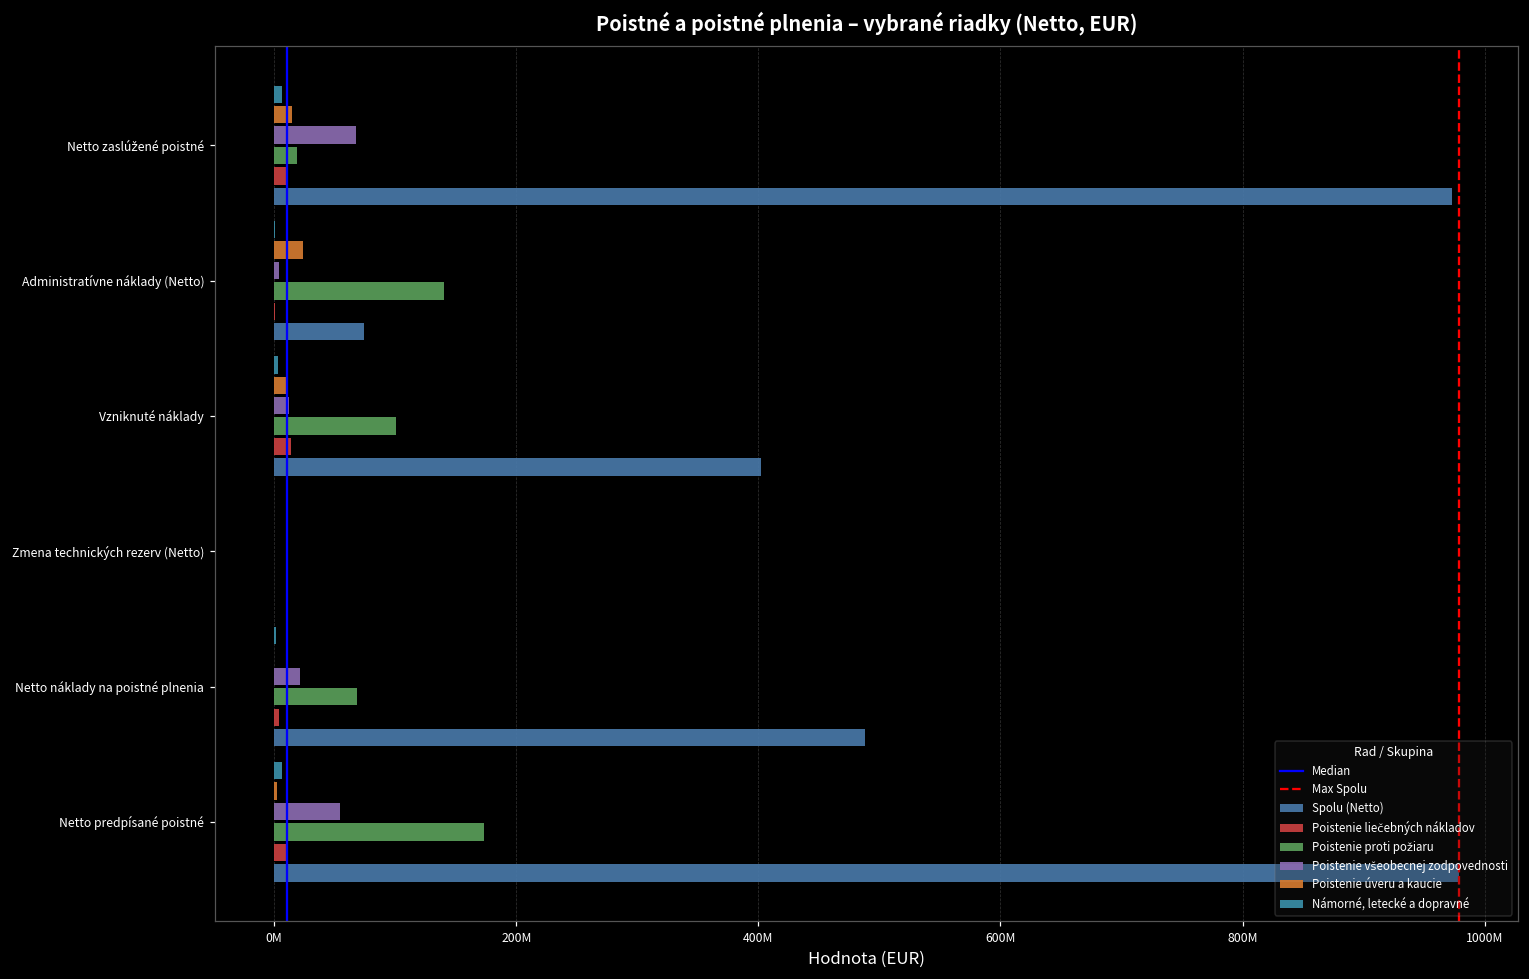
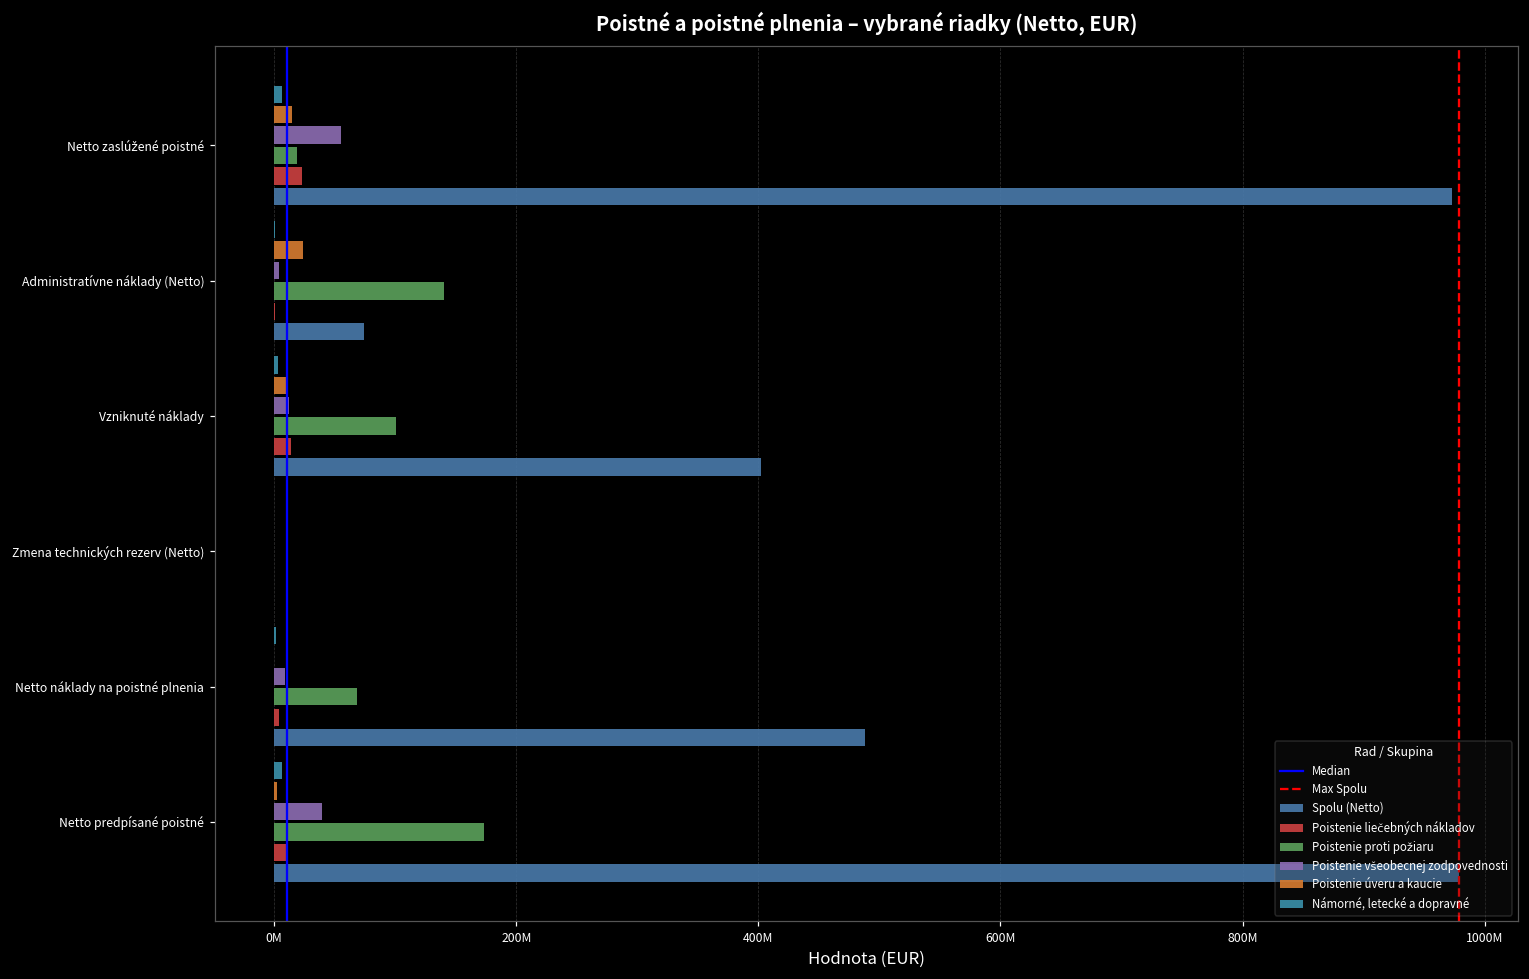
  {
    "Poistenie liečebných nákladov": {
-     "Netto zaslúžené poistné": 11000000,
+     "Netto zaslúžené poistné": 23000000,
      "Vzniknuté náklady": 14000000,
      "Netto náklady na poistné plnenia": 4000000,
      "Netto predpísané poistné": 11000000
    },
    "Poistenie proti požiaru": {
      "Netto zaslúžené poistné": 19000000,
      "Administratívne náklady (Netto)": 140000000,
      "Vzniknuté náklady": 101000000,
      "Netto náklady na poistné plnenia": 68000000,
      "Netto predpísané poistné": 174000000
    },
    "Poistenie všeobecnej zodpovednosti": {
-     "Netto zaslúžené poistné": 67000000,
+     "Netto zaslúžené poistné": 55000000,
      "Administratívne náklady (Netto)": 4000000,
      "Vzniknuté náklady": 12000000,
-     "Netto náklady na poistné plnenia": 21000000,
-     "Netto predpísané poistné": 55000000
+     "Netto náklady na poistné plnenia": 9000000,
+     "Netto predpísané poistné": 40000000
    },
    "Poistenie úveru a kaucie": {
      "Netto zaslúžené poistné": 15000000,
      "Administratívne náklady (Netto)": 24000000,
      "Vzniknuté náklady": 11000000
    }
  }
